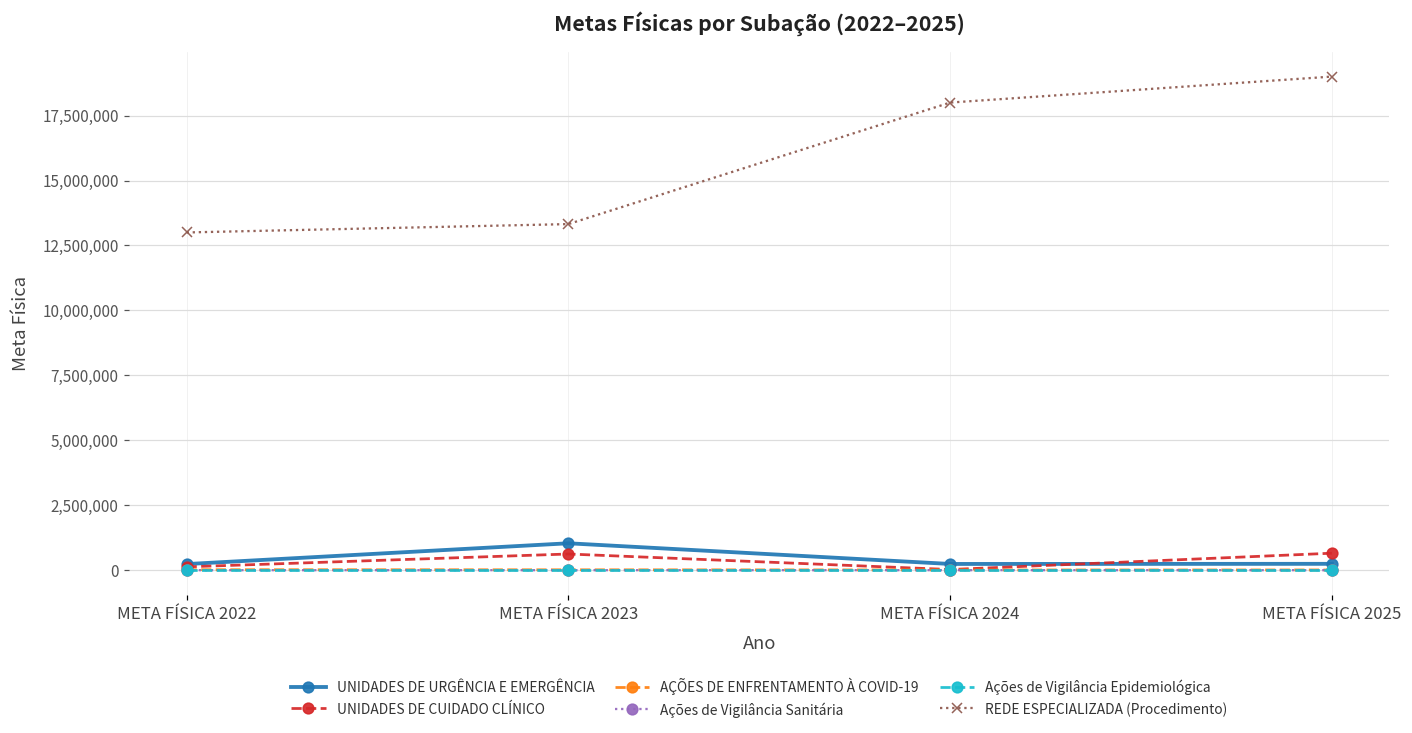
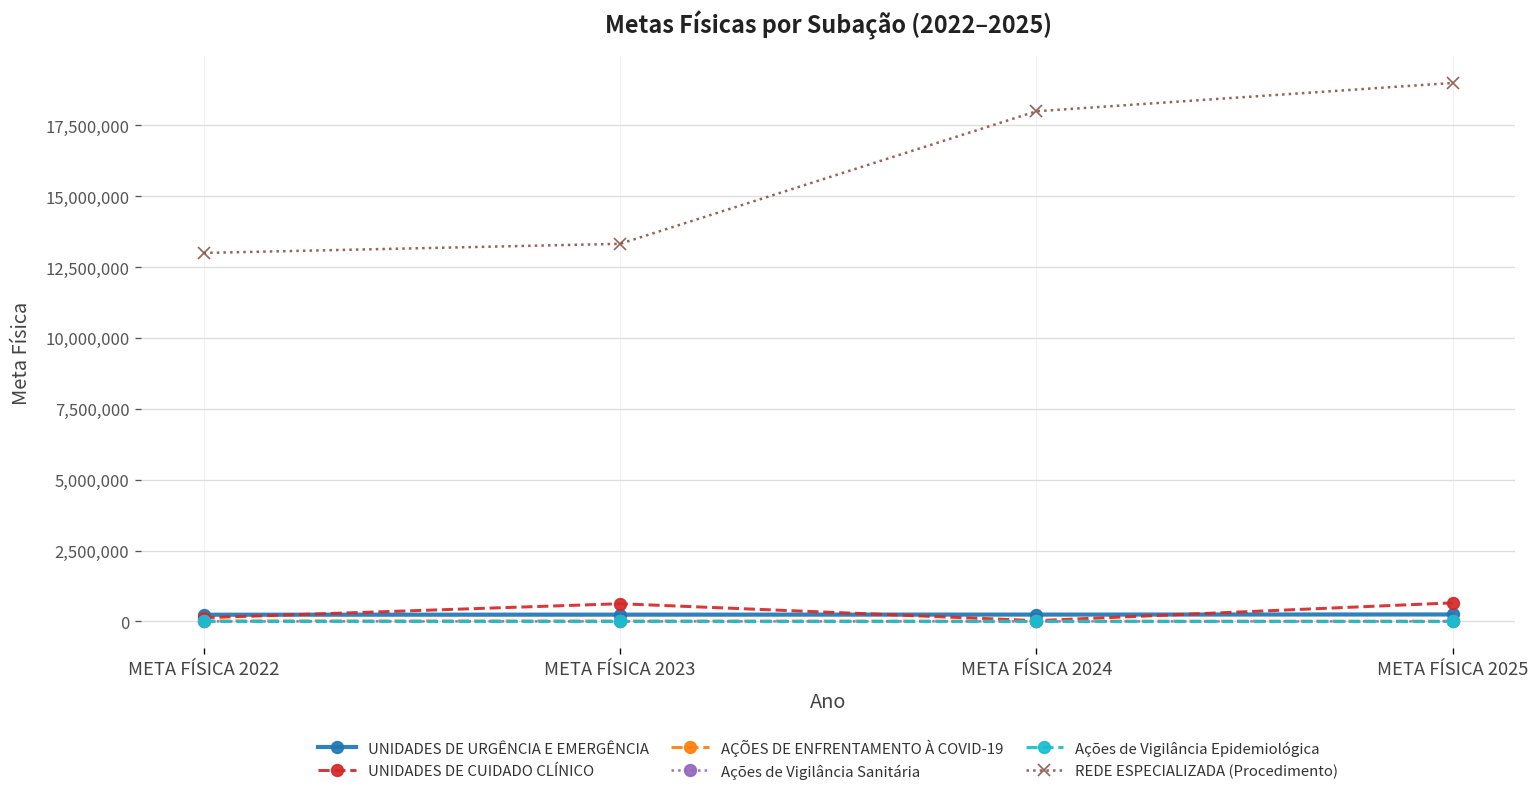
  {
    "UNIDADES DE URGÊNCIA E EMERGÊNCIA": {
      "META FÍSICA 2022": "200,000",
-     "META FÍSICA 2023": "1,000,000",
+     "META FÍSICA 2023": "200,000",
      "META FÍSICA 2024": "200,000",
      "META FÍSICA 2025": "200,000"
    },
    "UNIDADES DE CUIDADO CLÍNICO": {
      "META FÍSICA 2023": "600,000",
      "META FÍSICA 2025": "700,000"
    },
    "REDE ESPECIALIZADA (Procedimento)": {
      "META FÍSICA 2022": "13,000,000",
      "META FÍSICA 2023": "13,300,000",
      "META FÍSICA 2024": "18,000,000",
      "META FÍSICA 2025": "19,000,000"
    }
  }
